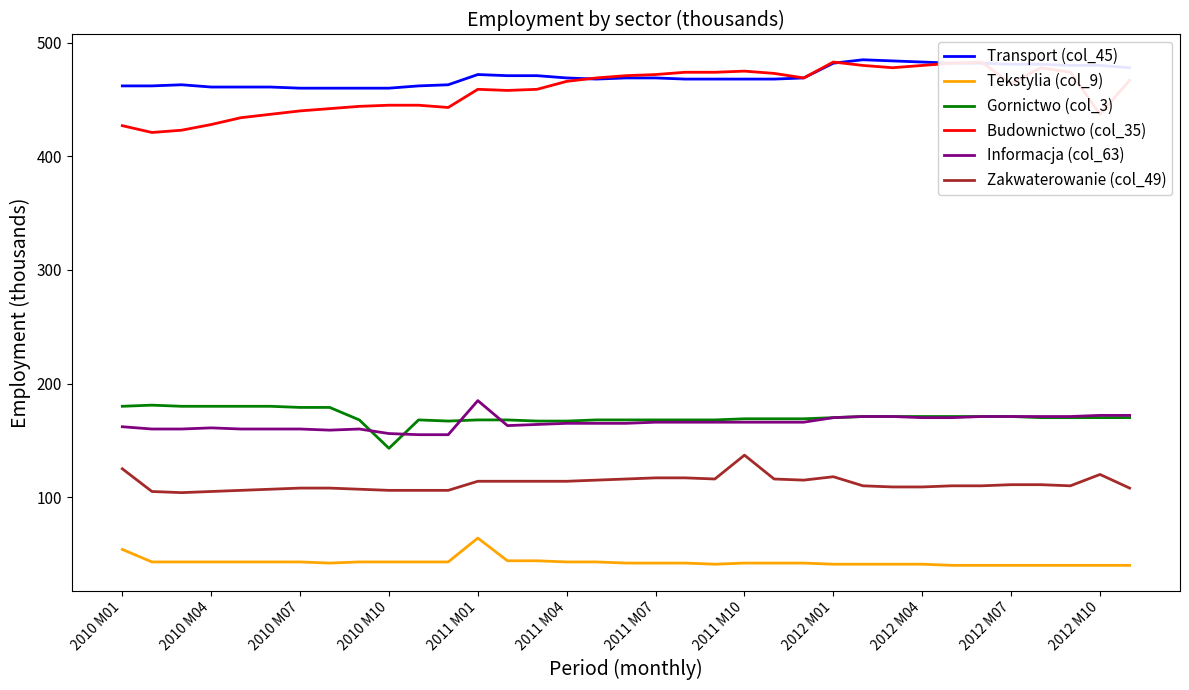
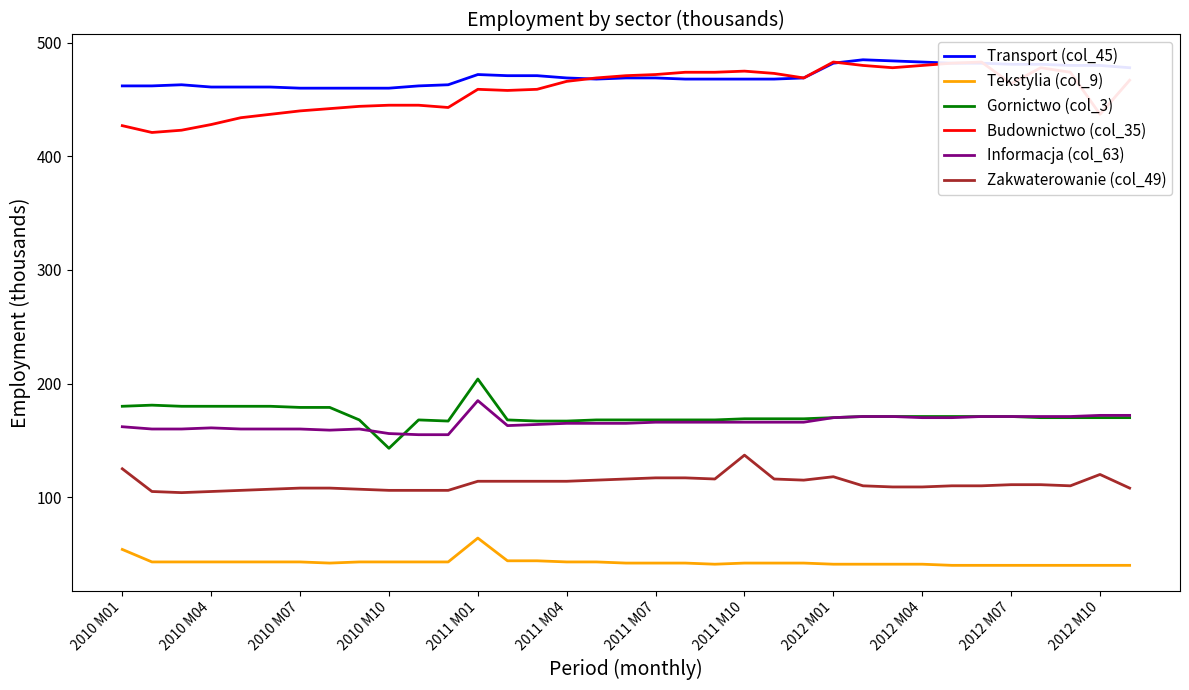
  {
    "Transport (col_45)": {
      "2010 M01": 462,
      "2010 M04": 461,
      "2010 M07": 460,
      "2010 M10": 460,
      "2011 M01": 472,
      "2011 M04": 469,
      "2011 M07": 469,
      "2011 M10": 468,
      "2012 M04": 483
    },
    "Tekstylia (col_9)": {
      "2010 M01": 54,
      "2010 M04": 43,
      "2010 M07": 43,
      "2010 M10": 43,
      "2011 M01": 64,
      "2011 M04": 43,
      "2011 M07": 42,
      "2011 M10": 42,
      "2012 M01": 41,
      "2012 M04": 41,
      "2012 M07": 40,
      "2012 M10": 40
    },
    "Gornictwo (col_3)": {
      "2010 M01": 180,
      "2010 M04": 180,
      "2010 M07": 179,
      "2010 M10": 143,
-     "2011 M01": 168,
+     "2011 M01": 204,
      "2011 M10": 169
    },
    "Budownictwo (col_35)": {
      "2010 M01": 427,
      "2010 M04": 428,
      "2010 M07": 440,
      "2010 M10": 445,
      "2011 M01": 459,
      "2011 M04": 466,
      "2011 M07": 472,
      "2011 M10": 475,
      "2012 M04": 480
    },
    "Informacja (col_63)": {
      "2010 M01": 162,
      "2010 M04": 161,
      "2010 M07": 160,
      "2010 M10": 156,
      "2011 M01": 185,
      "2011 M10": 166
    },
    "Zakwaterowanie (col_49)": {
      "2010 M01": 125,
      "2010 M04": 105,
      "2010 M07": 108,
      "2010 M10": 106,
      "2011 M01": 114,
      "2011 M04": 114,
      "2011 M07": 117,
      "2011 M10": 137,
      "2012 M01": 118,
      "2012 M04": 109,
      "2012 M07": 111,
      "2012 M10": 120
    }
  }
